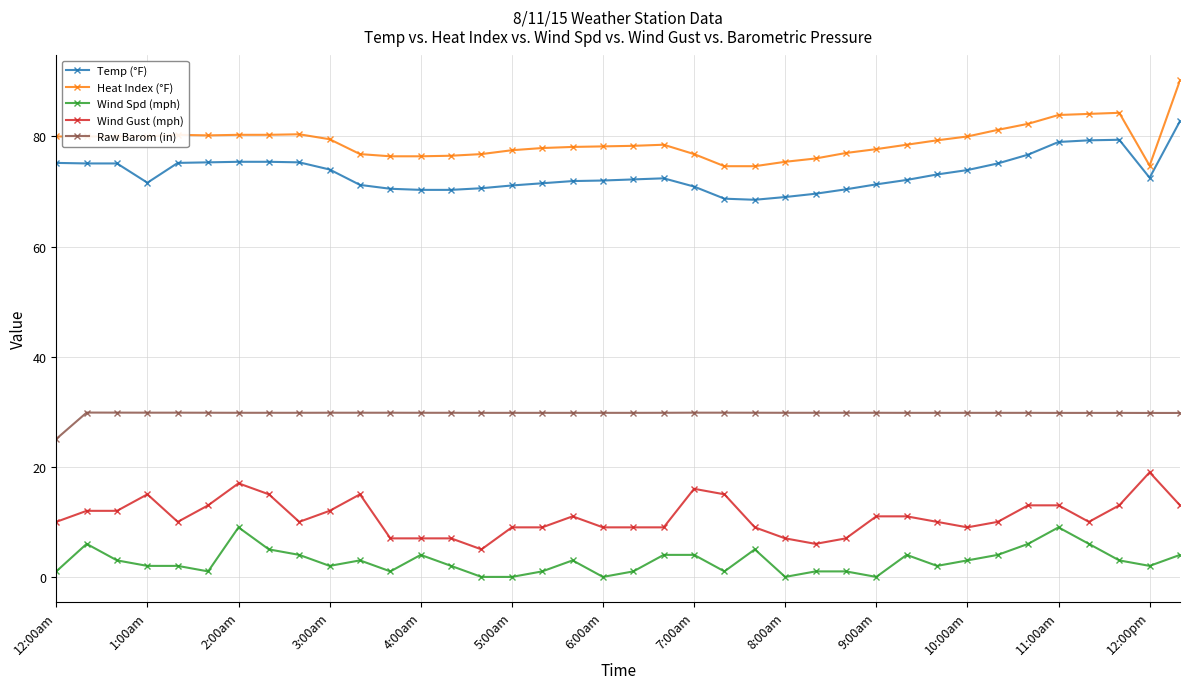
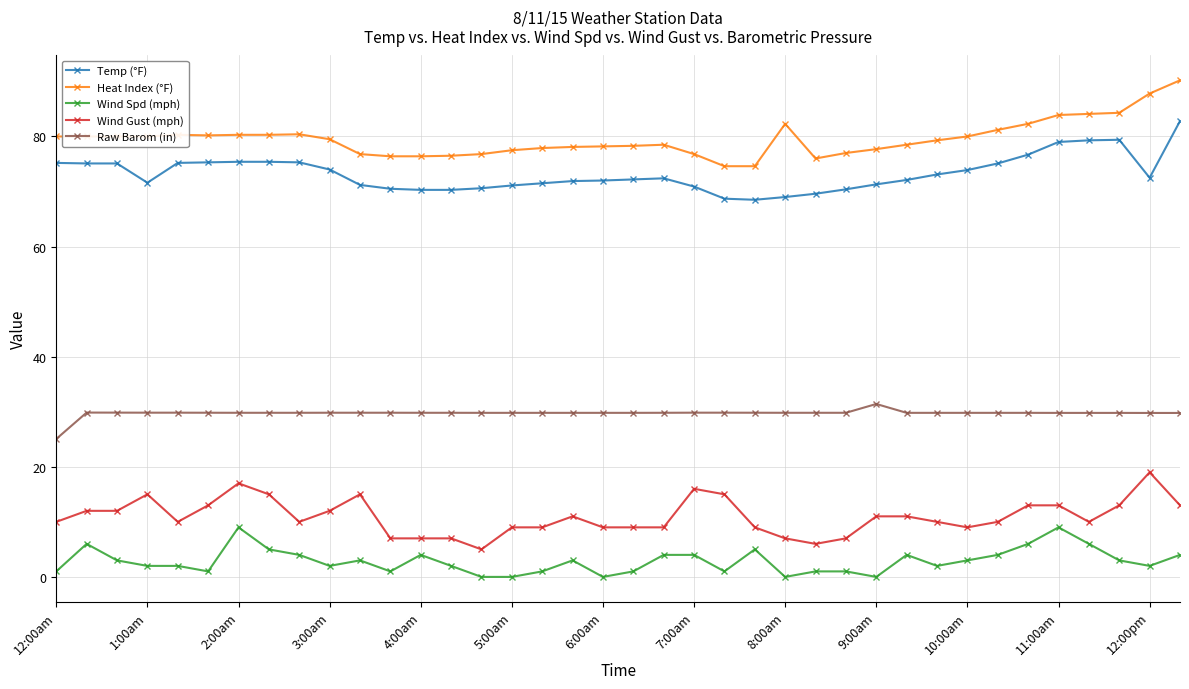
  {
    "Temp (°F)": {
      "12:00am": 75,
      "1:00am": 72,
      "2:00am": 75,
      "3:00am": 74,
      "4:00am": 70,
      "5:00am": 71,
      "6:00am": 72,
      "7:00am": 71,
      "8:00am": 69,
      "9:00am": 71,
      "10:00am": 74,
      "11:00am": 79,
      "12:00pm": 73
    },
    "Heat Index (°F)": {
      "12:00am": 80,
      "2:00am": 80,
      "3:00am": 80,
      "4:00am": 76,
      "5:00am": 78,
      "6:00am": 78,
      "7:00am": 77,
-     "8:00am": 75,
+     "8:00am": 82,
      "9:00am": 78,
      "10:00am": 80,
      "11:00am": 84,
-     "12:00pm": 75
+     "12:00pm": 88
    },
    "Wind Spd (mph)": {
      "12:00am": 1,
      "1:00am": 2,
      "2:00am": 9,
      "3:00am": 2,
      "4:00am": 4,
      "5:00am": 0,
      "6:00am": 0,
      "7:00am": 4,
      "8:00am": 0,
      "9:00am": 0,
      "10:00am": 3,
      "11:00am": 9,
      "12:00pm": 2
    },
    "Wind Gust (mph)": {
      "12:00am": 10,
      "1:00am": 15,
      "2:00am": 17,
      "3:00am": 12,
      "4:00am": 7,
      "5:00am": 9,
      "6:00am": 9,
      "7:00am": 16,
      "8:00am": 7,
      "9:00am": 11,
      "10:00am": 9,
      "11:00am": 13,
      "12:00pm": 19
    },
    "Raw Barom (in)": {
      "12:00am": 25,
      "1:00am": 30,
      "2:00am": 30,
      "3:00am": 30,
      "4:00am": 30,
      "5:00am": 30,
      "6:00am": 30,
      "7:00am": 30,
      "8:00am": 30,
-     "9:00am": 30,
+     "9:00am": 31,
      "10:00am": 30,
      "11:00am": 30,
      "12:00pm": 30
    }
  }
